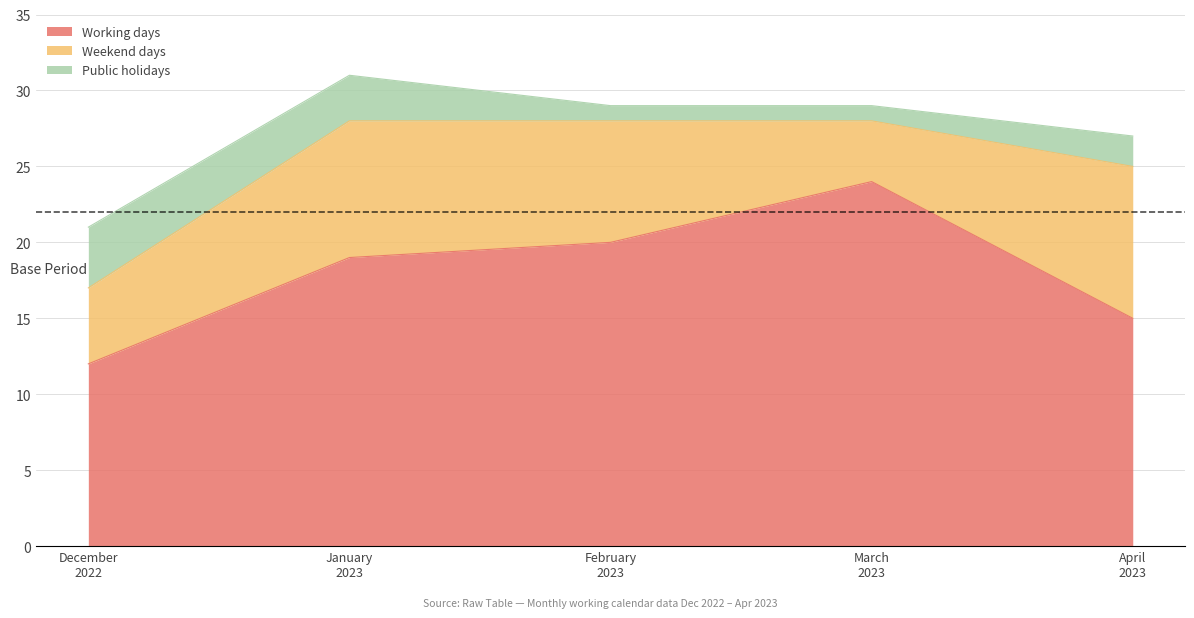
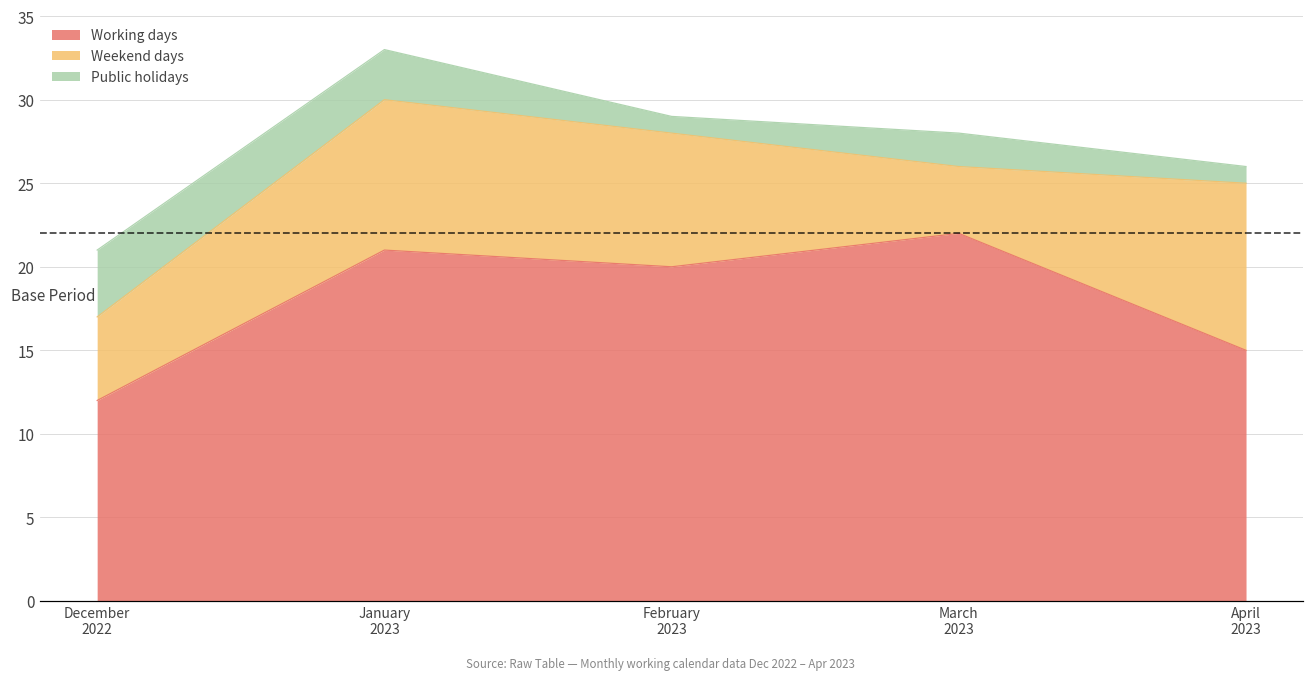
  {
    "Working days": {
      "December 2022": 12,
-     "January 2023": 19,
+     "January 2023": 21,
      "February 2023": 20,
-     "March 2023": 24,
+     "March 2023": 22,
      "April 2023": 15
    },
    "Weekend days": {
      "December 2022": 5,
      "January 2023": 9,
      "February 2023": 8,
      "March 2023": 4,
      "April 2023": 10
    },
    "Public holidays": {
      "December 2022": 4,
      "January 2023": 3,
      "February 2023": 1,
-     "March 2023": 1,
-     "April 2023": 2
+     "March 2023": 2,
+     "April 2023": 1
    }
  }
